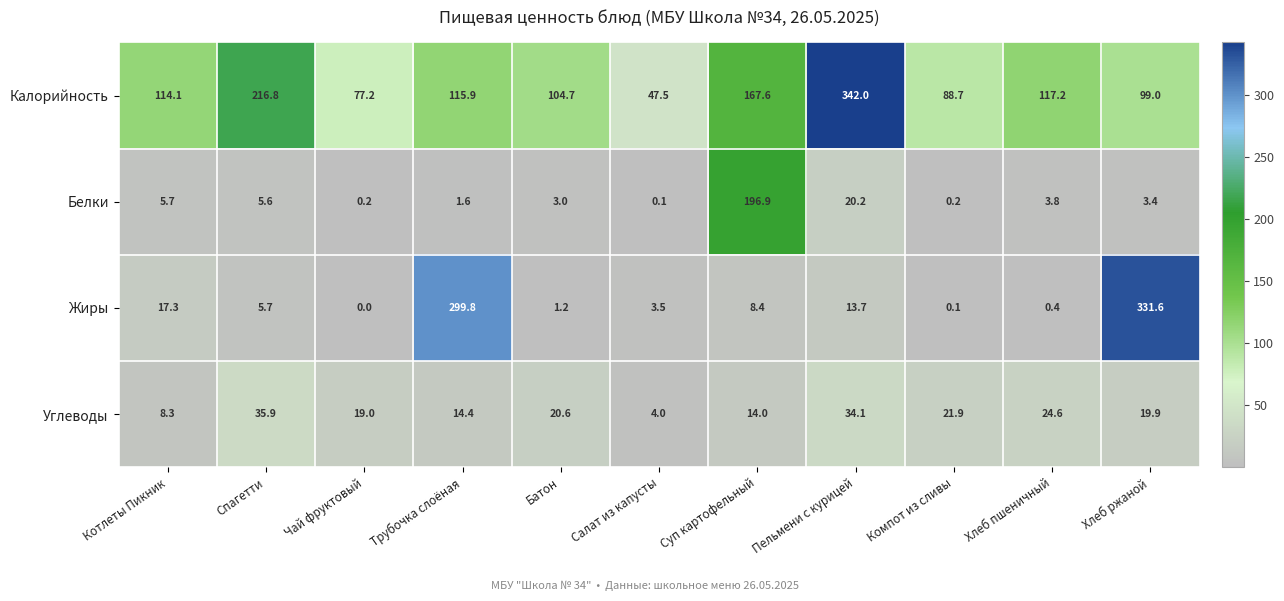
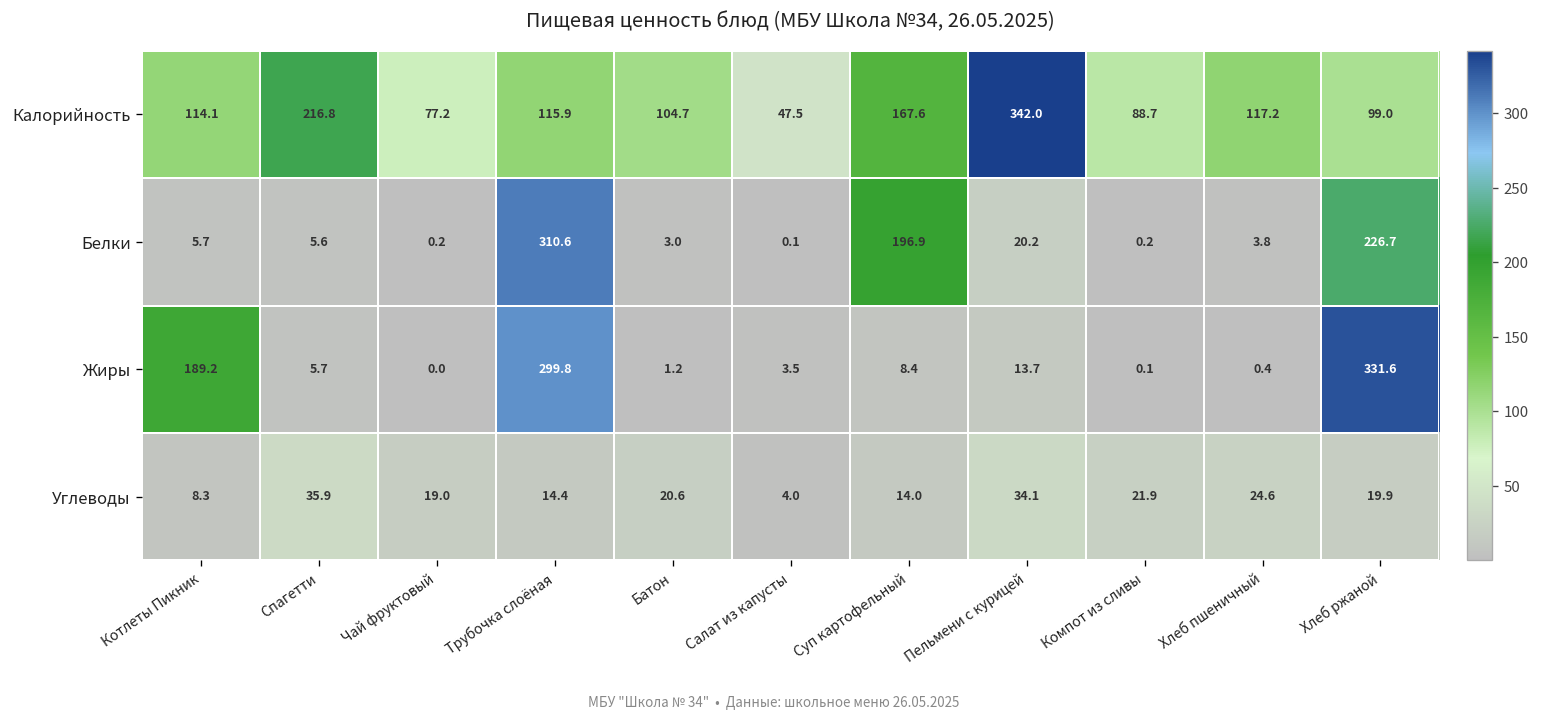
  {
    "Калорийность": {
      "Котлеты Пикник": 114.1,
      "Спагетти": 216.8,
      "Чай фруктовый": 77.2,
      "Трубочка слоёная": 115.9,
      "Батон": 104.7,
      "Салат из капусты": 47.5,
      "Суп картофельный": 167.6,
      "Пельмени с курицей": 342.0,
      "Компот из сливы": 88.7,
      "Хлеб пшеничный": 117.2,
      "Хлеб ржаной": 99.0
    },
    "Белки": {
      "Котлеты Пикник": 5.7,
      "Спагетти": 5.6,
      "Чай фруктовый": 0.2,
-     "Трубочка слоёная": 1.6,
+     "Трубочка слоёная": 310.6,
      "Батон": 3.0,
      "Салат из капусты": 0.1,
      "Суп картофельный": 196.9,
      "Пельмени с курицей": 20.2,
      "Компот из сливы": 0.2,
      "Хлеб пшеничный": 3.8,
-     "Хлеб ржаной": 3.4
+     "Хлеб ржаной": 226.7
    },
    "Жиры": {
-     "Котлеты Пикник": 17.3,
+     "Котлеты Пикник": 189.2,
      "Спагетти": 5.7,
      "Чай фруктовый": 0.0,
      "Трубочка слоёная": 299.8,
      "Батон": 1.2,
      "Салат из капусты": 3.5,
      "Суп картофельный": 8.4,
      "Пельмени с курицей": 13.7,
      "Компот из сливы": 0.1,
      "Хлеб пшеничный": 0.4,
      "Хлеб ржаной": 331.6
    },
    "Углеводы": {
      "Котлеты Пикник": 8.3,
      "Спагетти": 35.9,
      "Чай фруктовый": 19.0,
      "Трубочка слоёная": 14.4,
      "Батон": 20.6,
      "Салат из капусты": 4.0,
      "Суп картофельный": 14.0,
      "Пельмени с курицей": 34.1,
      "Компот из сливы": 21.9,
      "Хлеб пшеничный": 24.6,
      "Хлеб ржаной": 19.9
    }
  }
